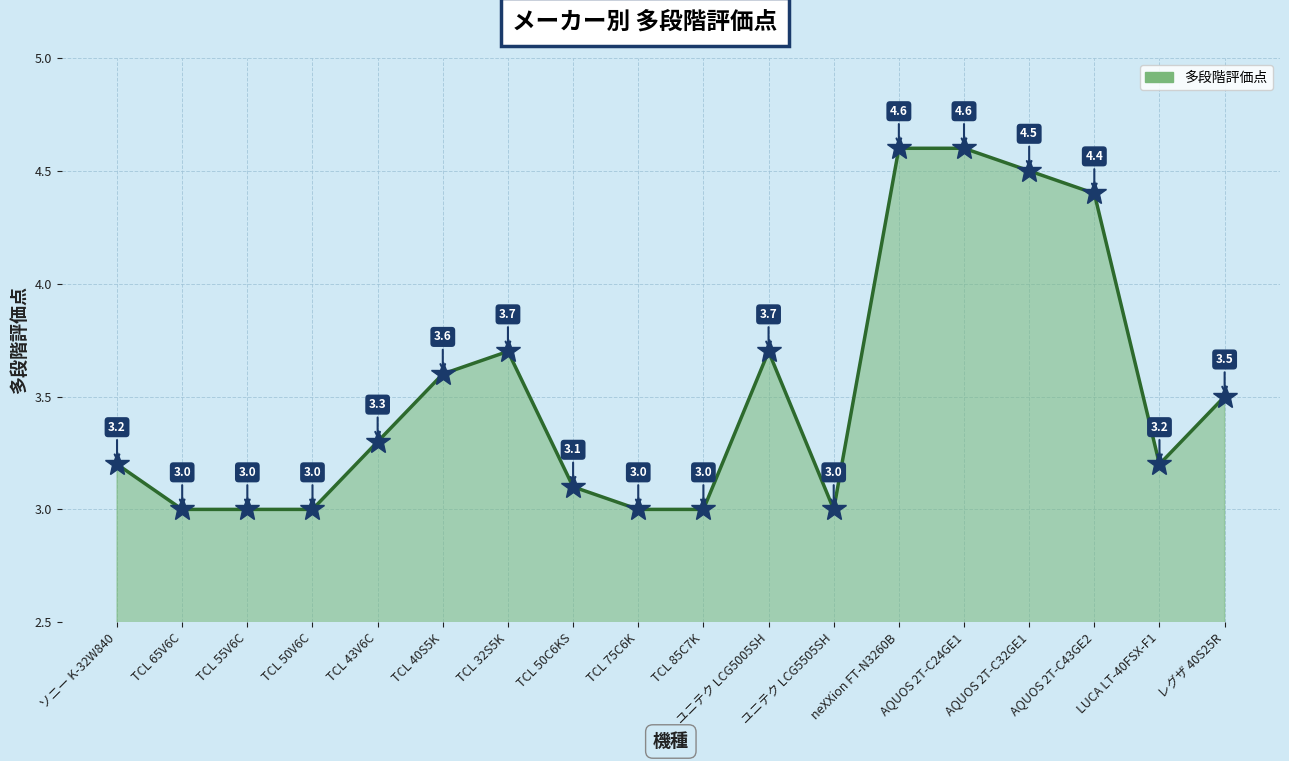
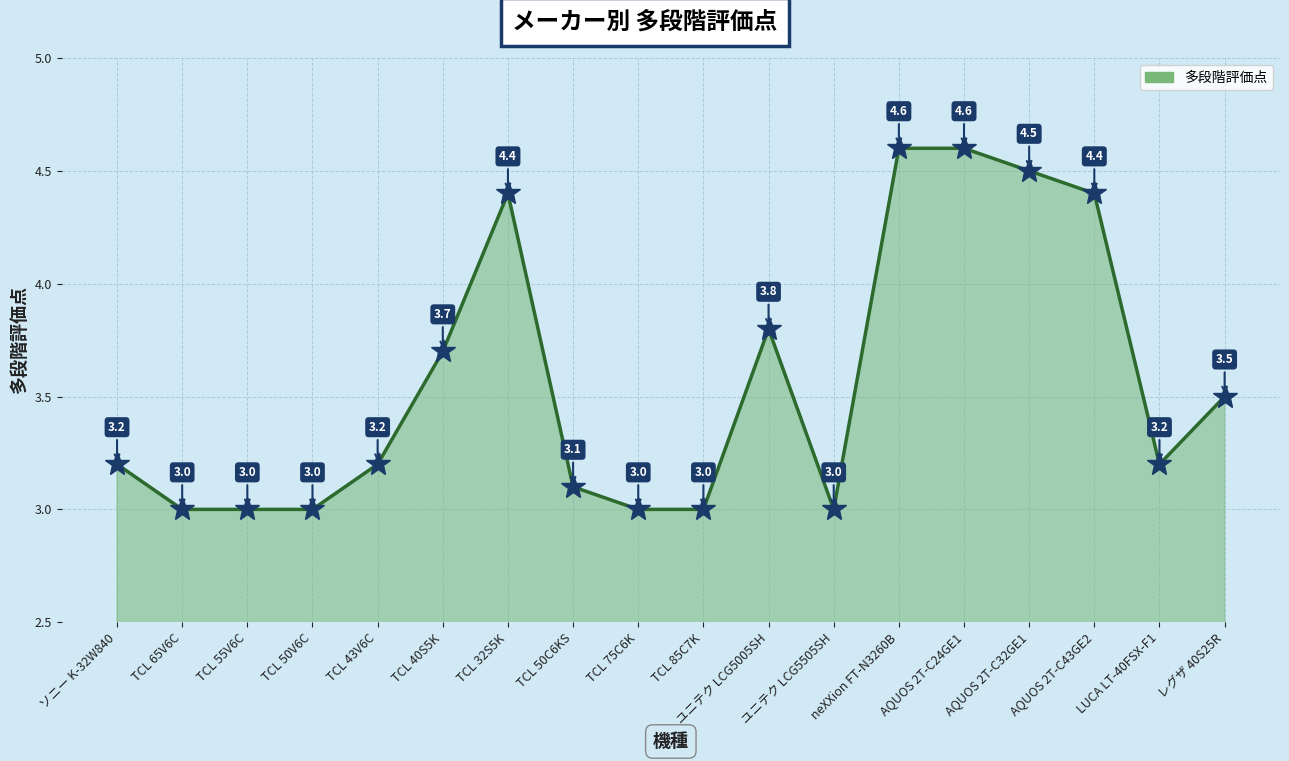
  {
    "多段階評価点": {
-     "TCL 43V6C": 3.3,
-     "TCL 40S5K": 3.6,
-     "TCL 32S5K": 3.7,
-     "ユニテク LCG5005SH": 3.7
+     "TCL 43V6C": 3.2,
+     "TCL 40S5K": 3.7,
+     "TCL 32S5K": 4.4,
+     "ユニテク LCG5005SH": 3.8
    }
  }
